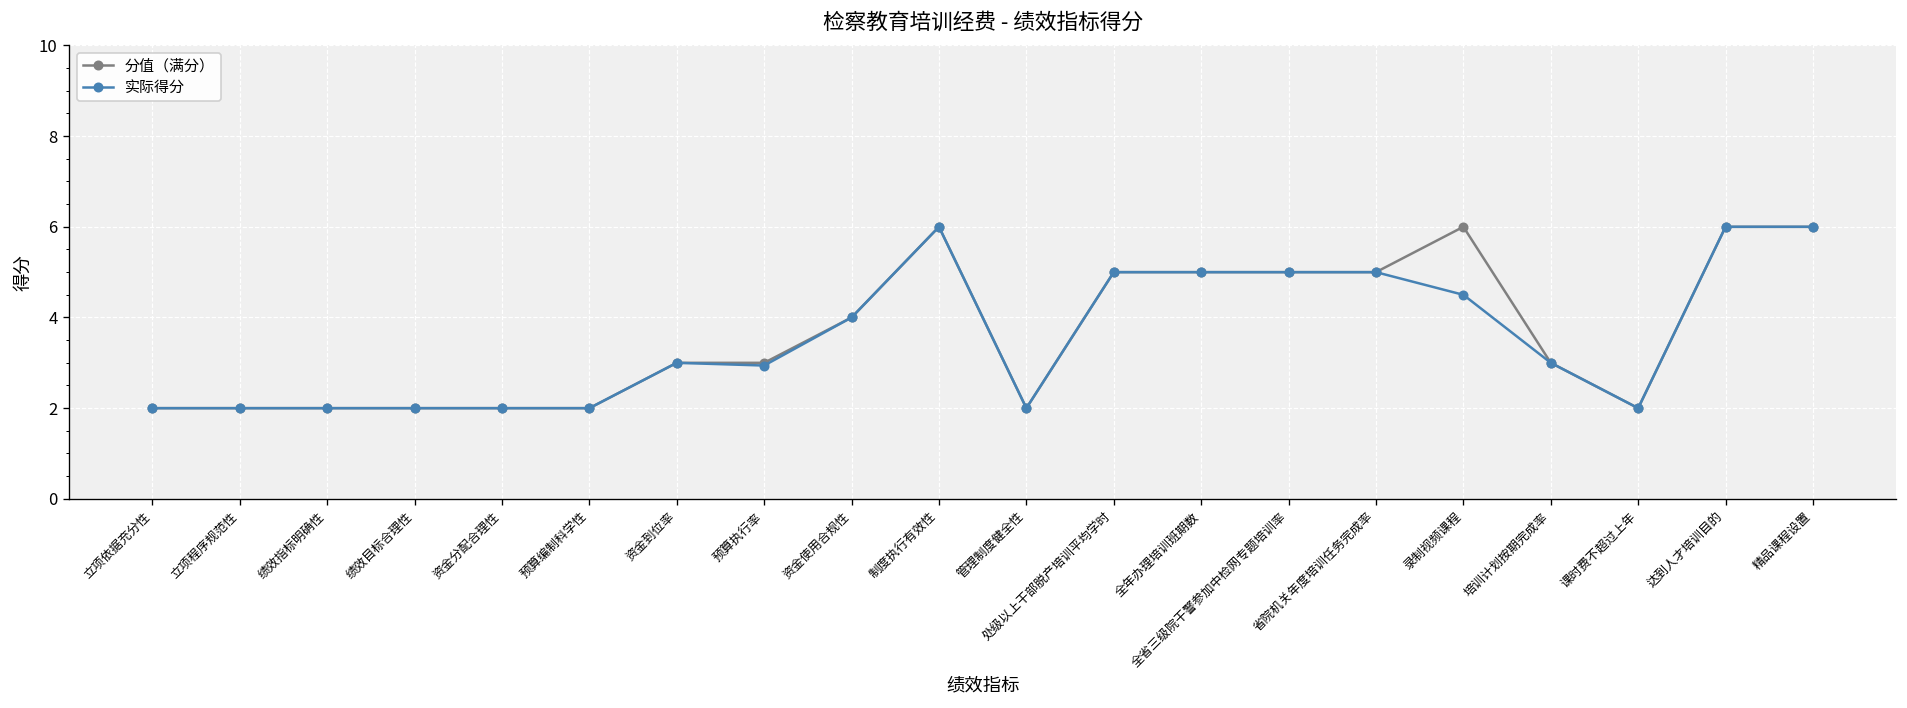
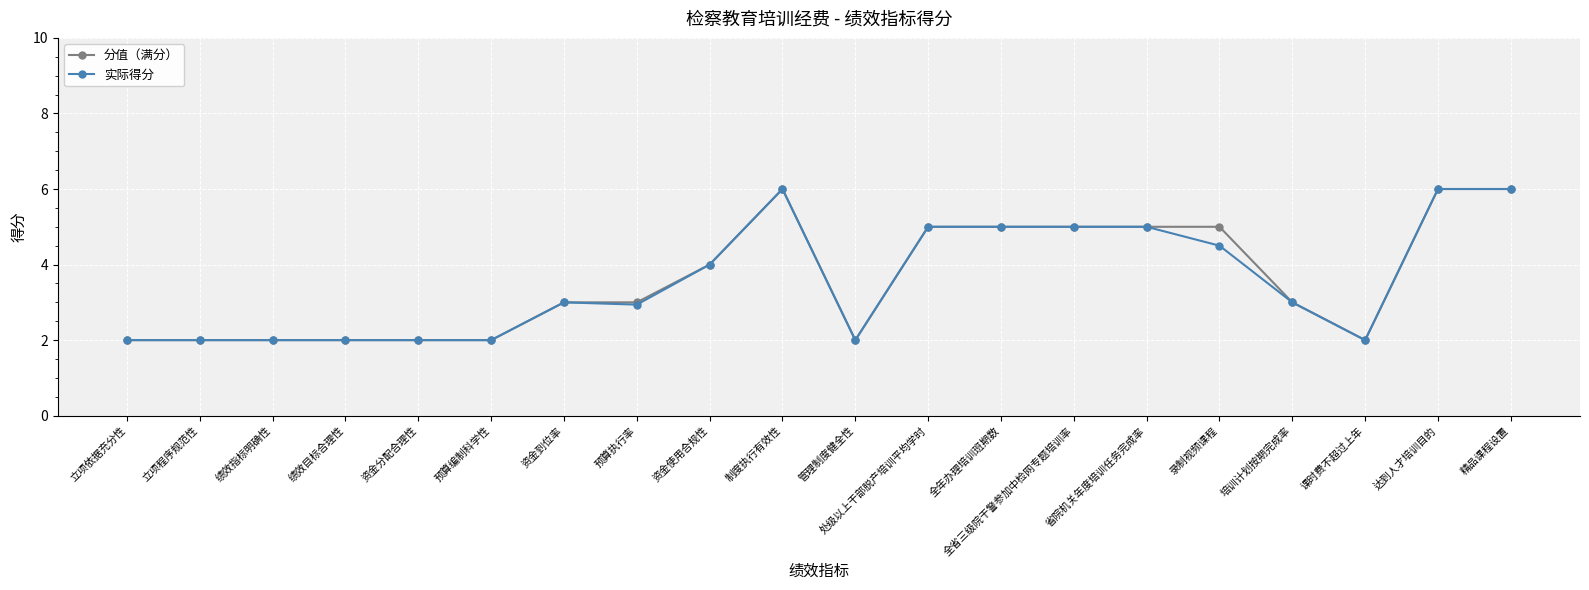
  {
    "分值（满分）": {
-     "录制视频课程": 6
+     "录制视频课程": 5
    },
    "实际得分": {
      "录制视频课程": 4.5
    }
  }
